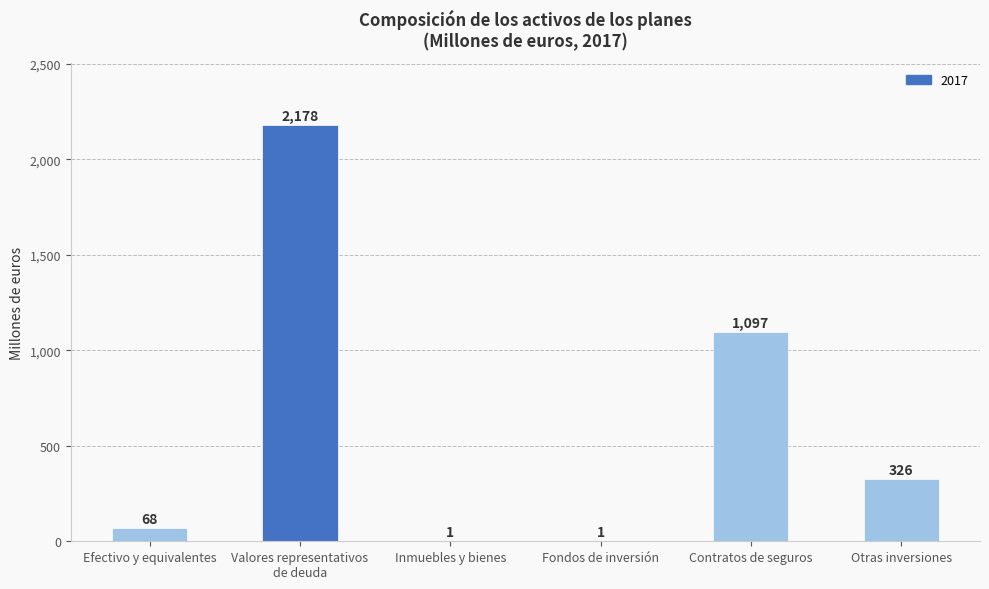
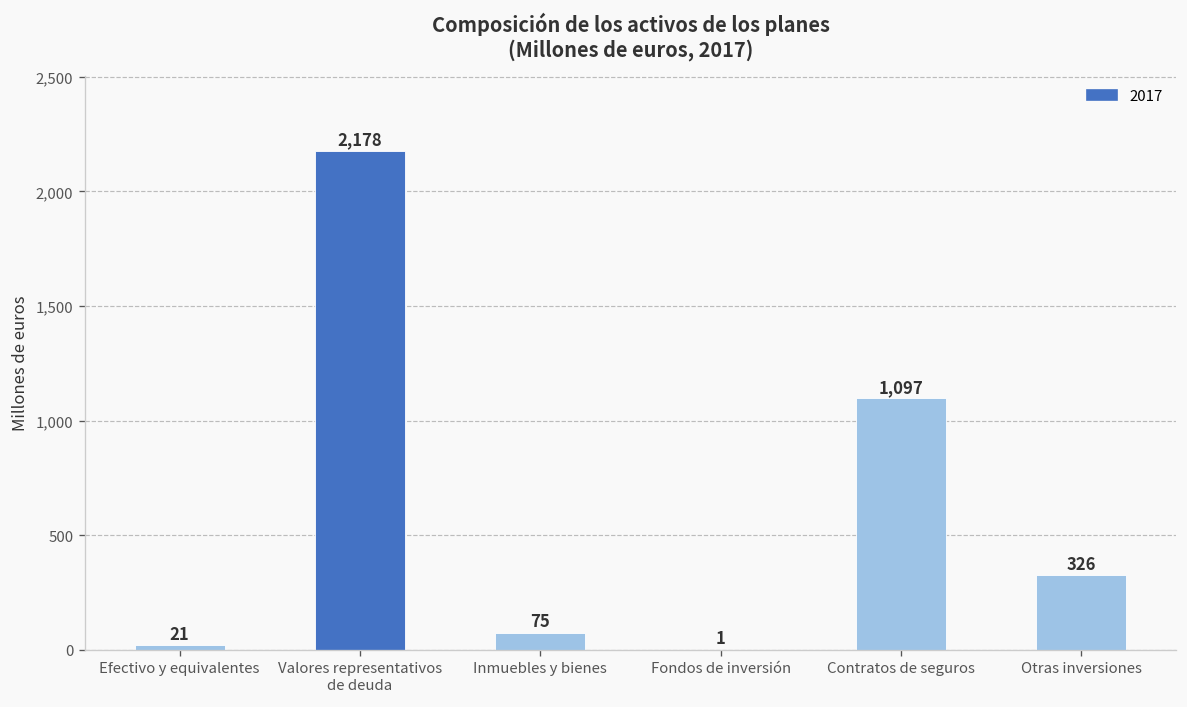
  {
-   "Efectivo y equivalentes": "68",
+   "Efectivo y equivalentes": "21",
    "Valores representativos de deuda": "2,178",
-   "Inmuebles y bienes": "1",
+   "Inmuebles y bienes": "75",
    "Fondos de inversión": "1",
    "Contratos de seguros": "1,097",
    "Otras inversiones": "326"
  }
